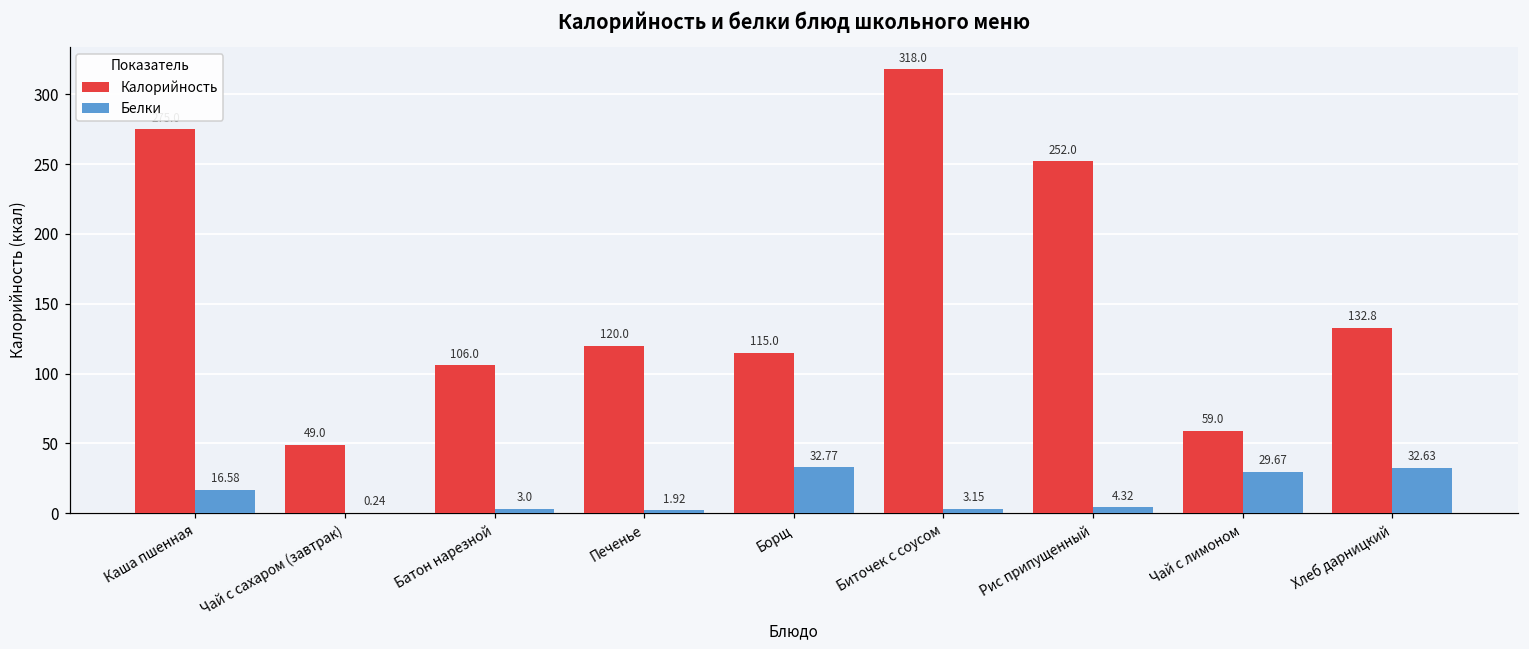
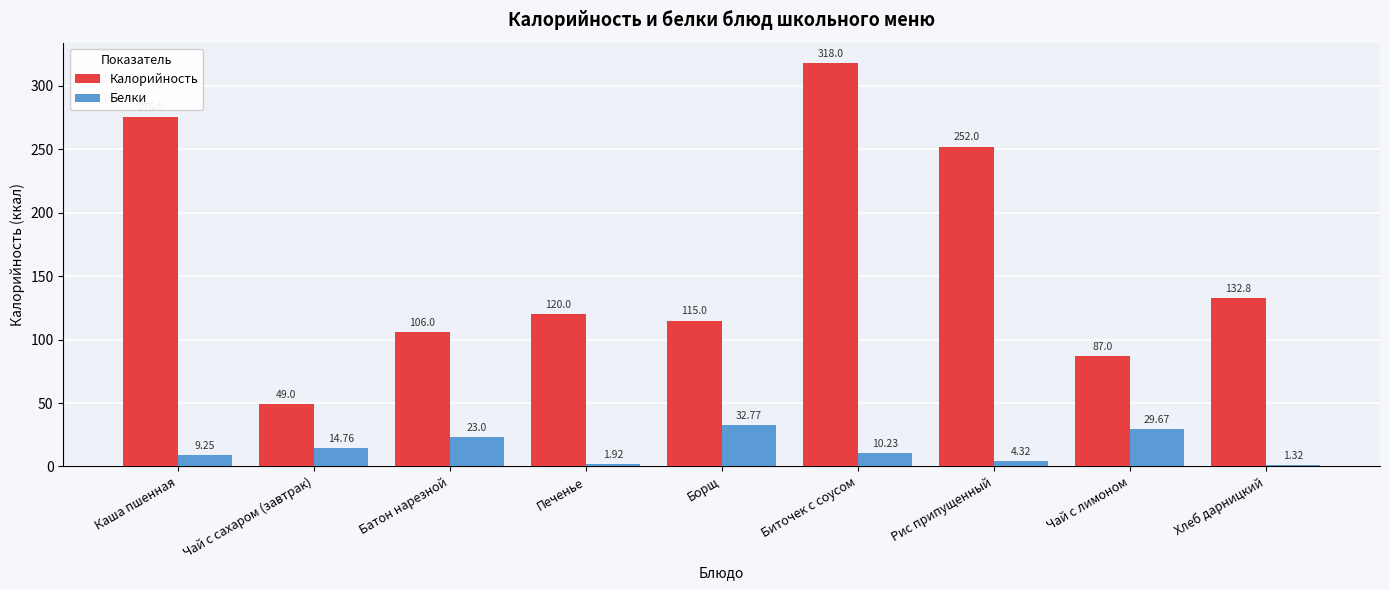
  {
    "Калорийность": {
      "Чай с сахаром (завтрак)": 49.0,
      "Батон нарезной": 106.0,
      "Печенье": 120.0,
      "Борщ": 115.0,
      "Биточек с соусом": 318.0,
      "Рис припущенный": 252.0,
-     "Чай с лимоном": 59.0,
+     "Чай с лимоном": 87.0,
      "Хлеб дарницкий": 132.8
    },
    "Белки": {
-     "Каша пшенная": 16.58,
-     "Чай с сахаром (завтрак)": 0.24,
-     "Батон нарезной": 3.0,
+     "Каша пшенная": 9.25,
+     "Чай с сахаром (завтрак)": 14.76,
+     "Батон нарезной": 23.0,
      "Печенье": 1.92,
      "Борщ": 32.77,
-     "Биточек с соусом": 3.15,
+     "Биточек с соусом": 10.23,
      "Рис припущенный": 4.32,
      "Чай с лимоном": 29.67,
-     "Хлеб дарницкий": 32.63
+     "Хлеб дарницкий": 1.32
    }
  }
